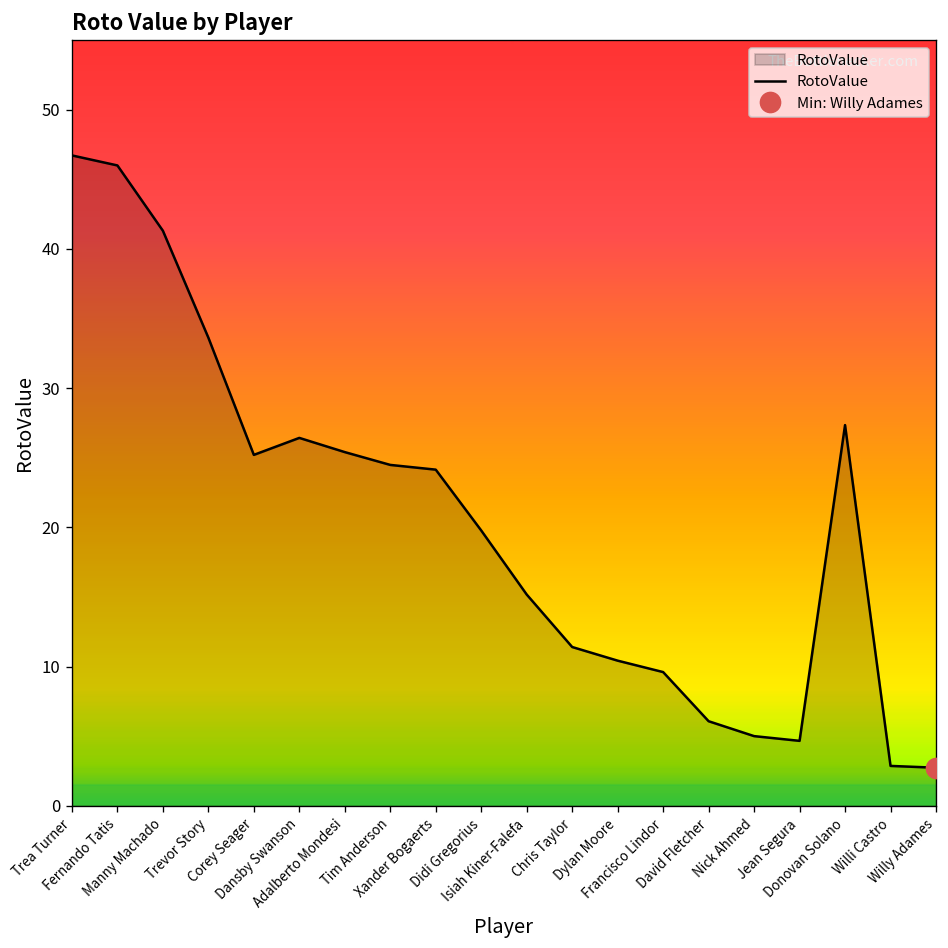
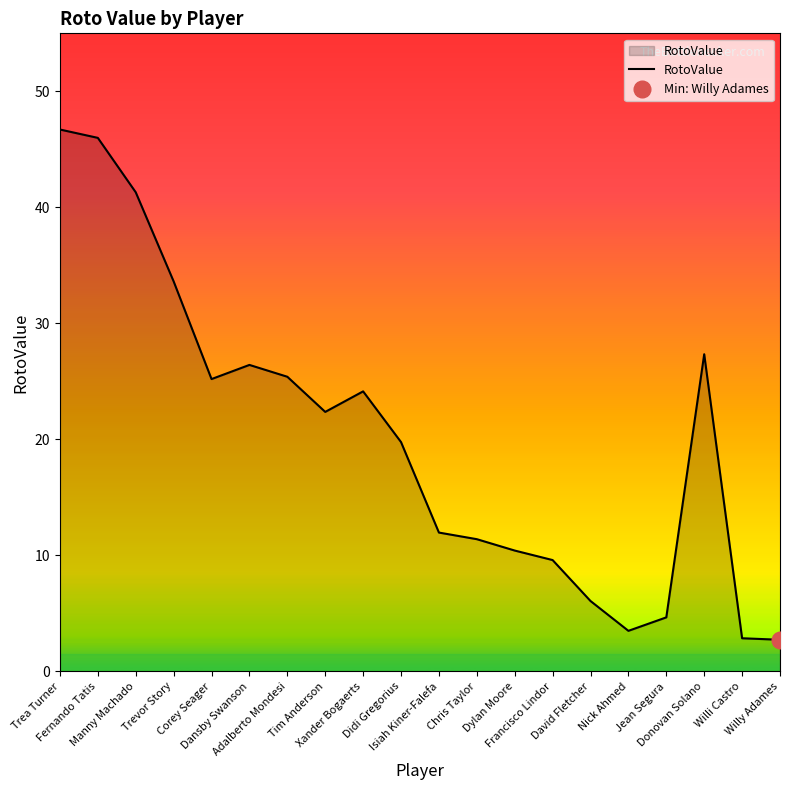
  {
    "RotoValue": {
      "Trea Turner": 46.7,
      "Fernando Tatis": 46.0,
      "Manny Machado": 41.3,
      "Trevor Story": 33.6,
      "Corey Seager": 25.2,
      "Dansby Swanson": 26.4,
      "Adalberto Mondesi": 25.4,
-     "Tim Anderson": 24.5,
+     "Tim Anderson": 22.4,
      "Xander Bogaerts": 24.1,
      "Didi Gregorius": 19.8,
-     "Isiah Kiner-Falefa": 15.2,
+     "Isiah Kiner-Falefa": 12.0,
      "Chris Taylor": 11.4,
      "Dylan Moore": 10.4,
      "Francisco Lindor": 9.6,
      "David Fletcher": 6.1,
-     "Nick Ahmed": 5.0,
+     "Nick Ahmed": 3.5,
      "Jean Segura": 4.7,
      "Donovan Solano": 27.3,
      "Willi Castro": 2.9
    }
  }
